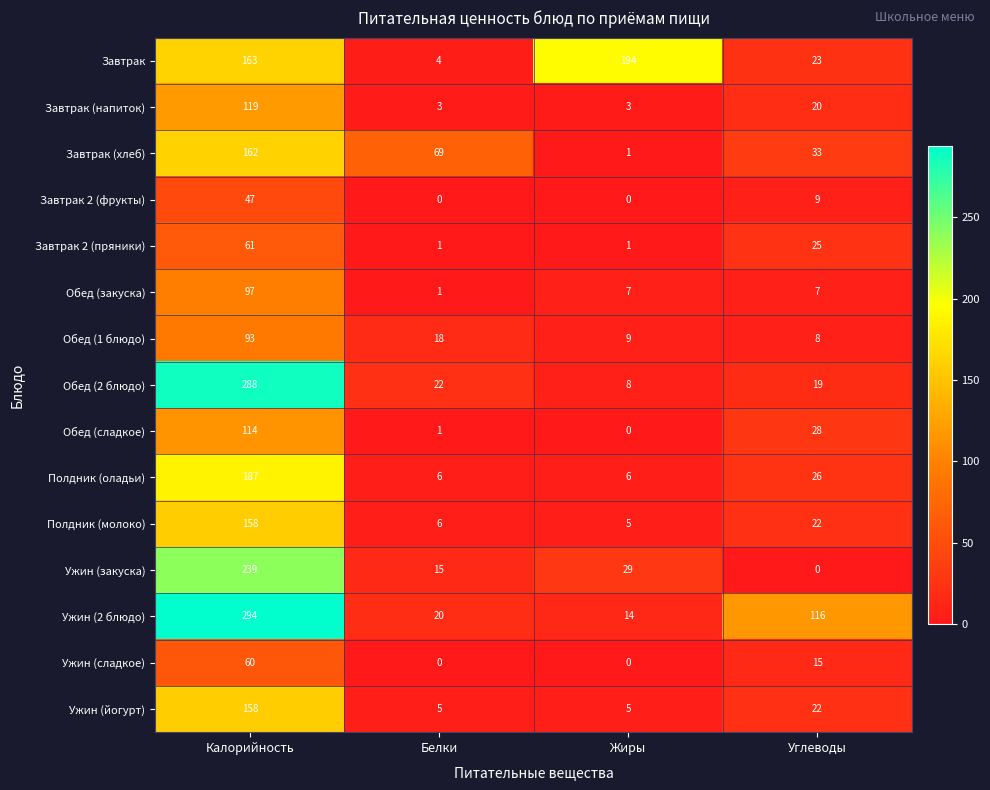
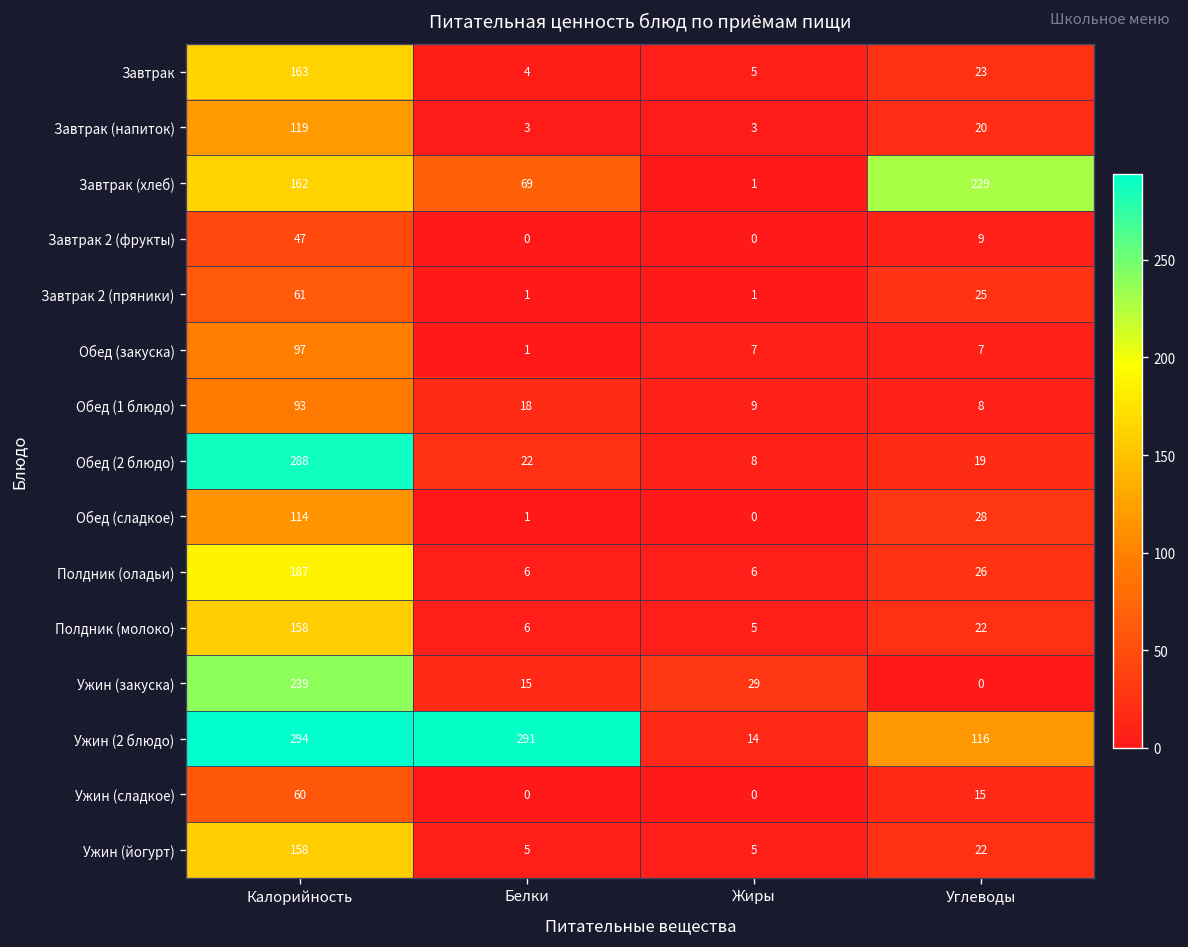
  {
    "Завтрак": {
      "Калорийность": 163,
      "Белки": 4,
-     "Жиры": 194,
+     "Жиры": 5,
      "Углеводы": 23
    },
    "Завтрак (напиток)": {
      "Калорийность": 119,
      "Белки": 3,
      "Жиры": 3,
      "Углеводы": 20
    },
    "Завтрак (хлеб)": {
      "Калорийность": 162,
      "Белки": 69,
      "Жиры": 1,
-     "Углеводы": 33
+     "Углеводы": 229
    },
    "Завтрак 2 (фрукты)": {
      "Калорийность": 47,
      "Белки": 0,
      "Жиры": 0,
      "Углеводы": 9
    },
    "Завтрак 2 (пряники)": {
      "Калорийность": 61,
      "Белки": 1,
      "Жиры": 1,
      "Углеводы": 25
    },
    "Обед (закуска)": {
      "Калорийность": 97,
      "Белки": 1,
      "Жиры": 7,
      "Углеводы": 7
    },
    "Обед (1 блюдо)": {
      "Калорийность": 93,
      "Белки": 18,
      "Жиры": 9,
      "Углеводы": 8
    },
    "Обед (2 блюдо)": {
      "Калорийность": 288,
      "Белки": 22,
      "Жиры": 8,
      "Углеводы": 19
    },
    "Обед (сладкое)": {
      "Калорийность": 114,
      "Белки": 1,
      "Жиры": 0,
      "Углеводы": 28
    },
    "Полдник (оладьи)": {
      "Калорийность": 187,
      "Белки": 6,
      "Жиры": 6,
      "Углеводы": 26
    },
    "Полдник (молоко)": {
      "Калорийность": 158,
      "Белки": 6,
      "Жиры": 5,
      "Углеводы": 22
    },
    "Ужин (закуска)": {
      "Калорийность": 239,
      "Белки": 15,
      "Жиры": 29,
      "Углеводы": 0
    },
    "Ужин (2 блюдо)": {
      "Калорийность": 294,
-     "Белки": 20,
+     "Белки": 291,
      "Жиры": 14,
      "Углеводы": 116
    },
    "Ужин (сладкое)": {
      "Калорийность": 60,
      "Белки": 0,
      "Жиры": 0,
      "Углеводы": 15
    },
    "Ужин (йогурт)": {
      "Калорийность": 158,
      "Белки": 5,
      "Жиры": 5,
      "Углеводы": 22
    }
  }
